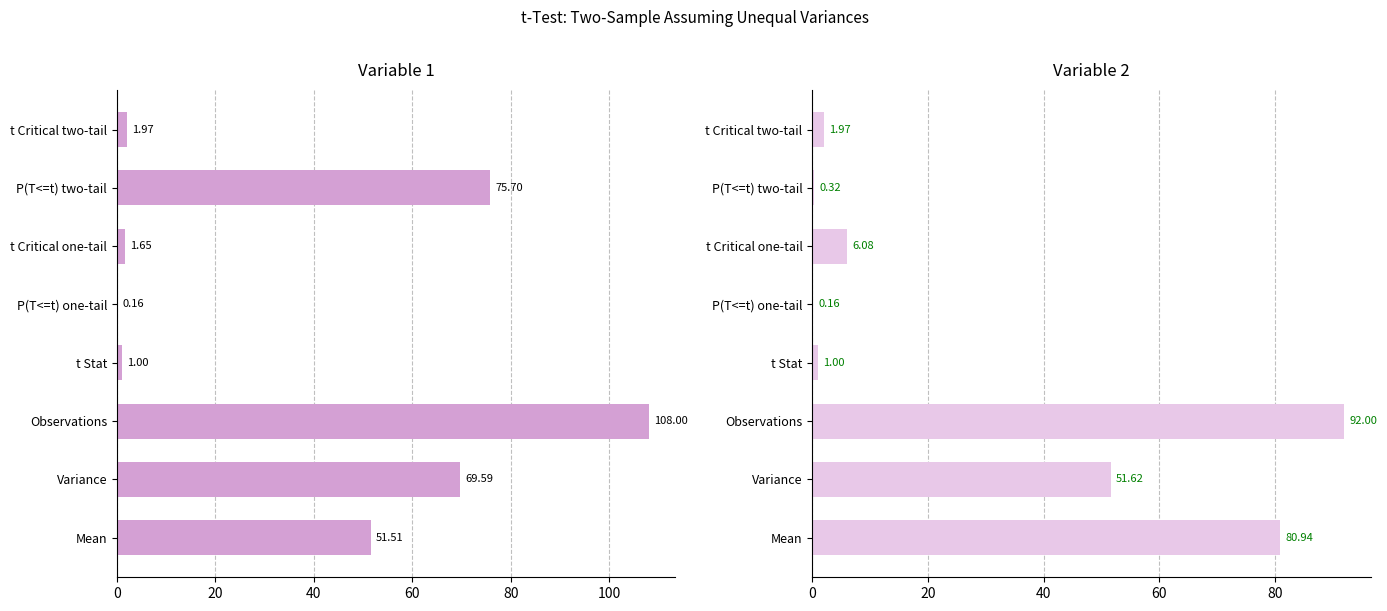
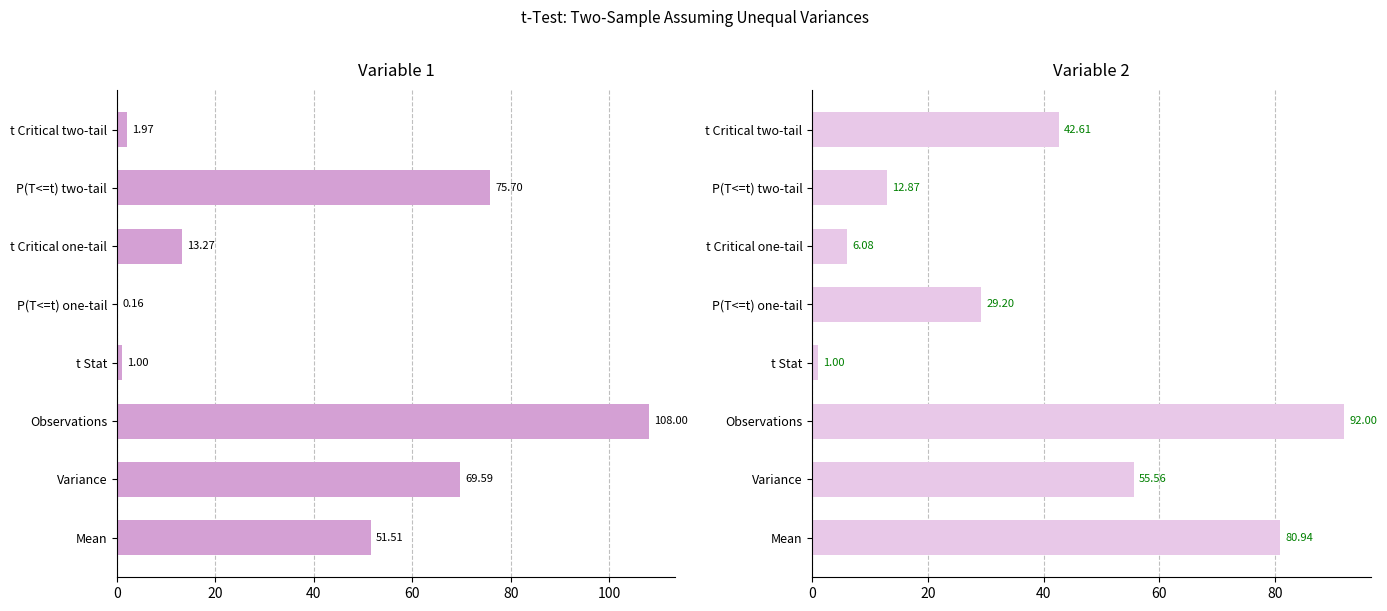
  {
    "Variable 1": {
      "t Critical two-tail": 1.97,
      "P(T<=t) two-tail": 75.70,
-     "t Critical one-tail": 1.65,
+     "t Critical one-tail": 13.27,
      "P(T<=t) one-tail": 0.16,
      "t Stat": 1.00,
      "Observations": 108.00,
      "Variance": 69.59,
      "Mean": 51.51
    },
    "Variable 2": {
-     "t Critical two-tail": 1.97,
-     "P(T<=t) two-tail": 0.32,
+     "t Critical two-tail": 42.61,
+     "P(T<=t) two-tail": 12.87,
      "t Critical one-tail": 6.08,
-     "P(T<=t) one-tail": 0.16,
+     "P(T<=t) one-tail": 29.20,
      "t Stat": 1.00,
      "Observations": 92.00,
-     "Variance": 51.62,
+     "Variance": 55.56,
      "Mean": 80.94
    }
  }
